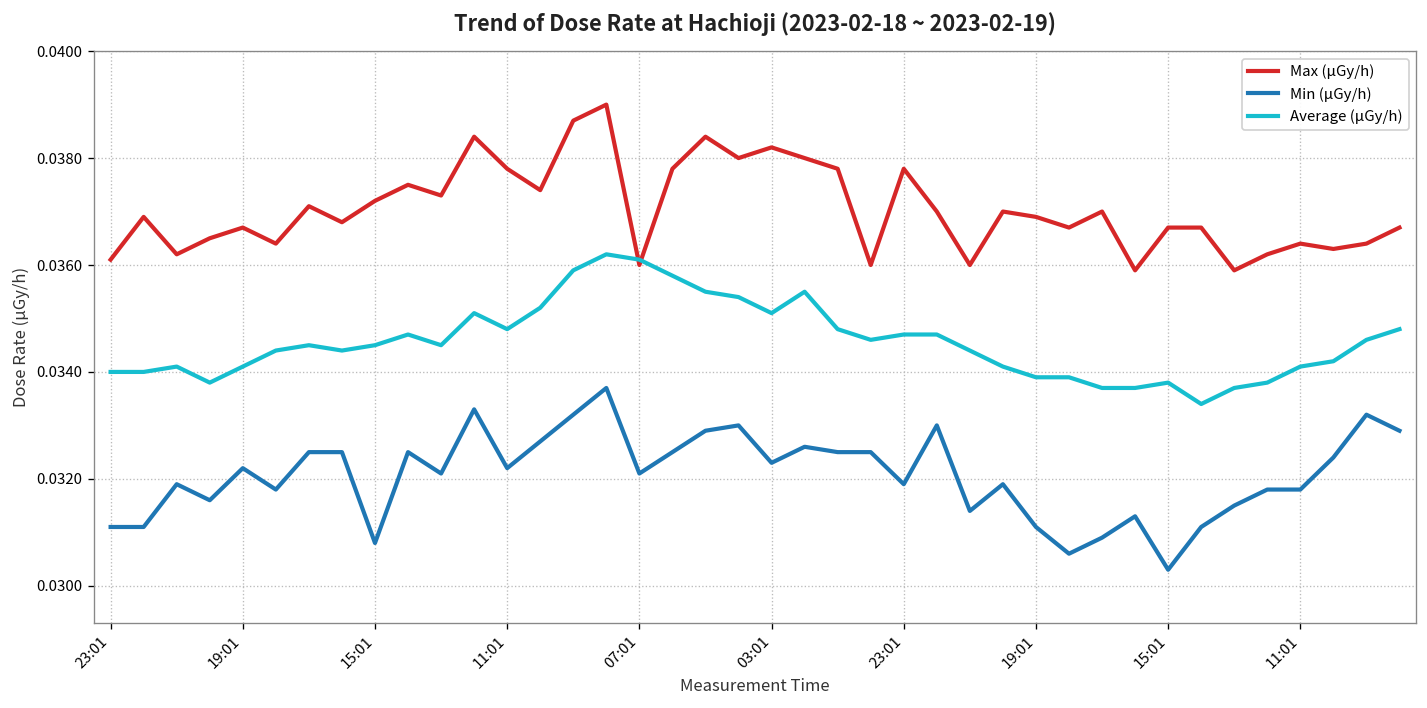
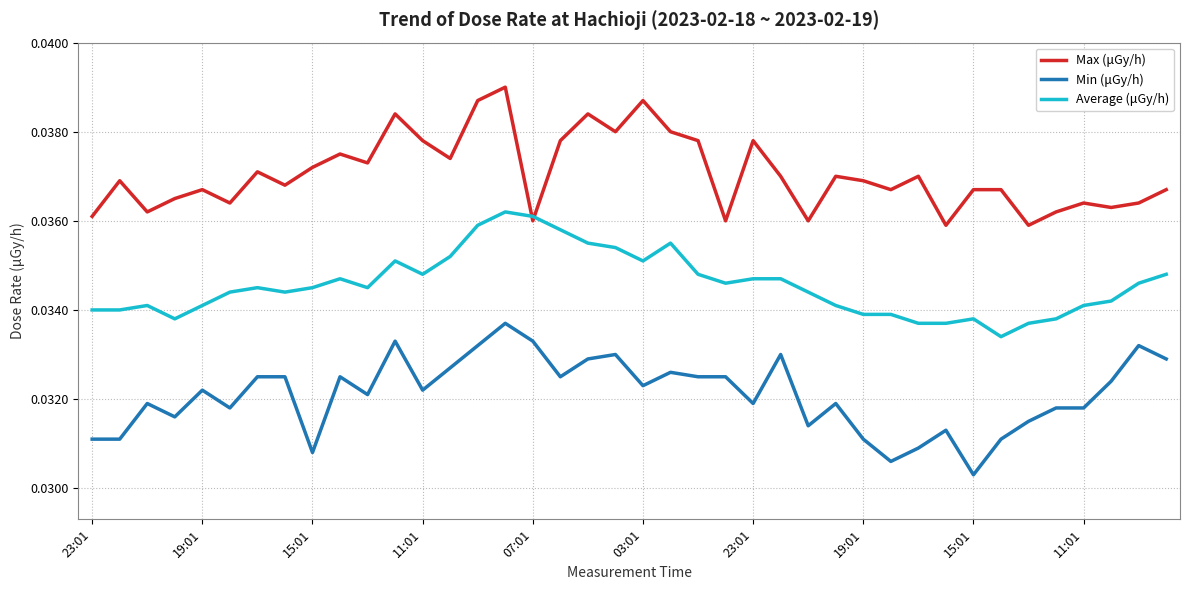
  {
    "Max (μGy/h)": {
      "07:01": 0.0360,
-     "03:01": 0.0382
+     "03:01": 0.0387
    },
    "Min (μGy/h)": {
-     "07:01": 0.0321,
+     "07:01": 0.0333,
      "03:01": 0.0323
    },
    "Average (μGy/h)": {
      "07:01": 0.0361,
      "03:01": 0.0351
    }
  }
